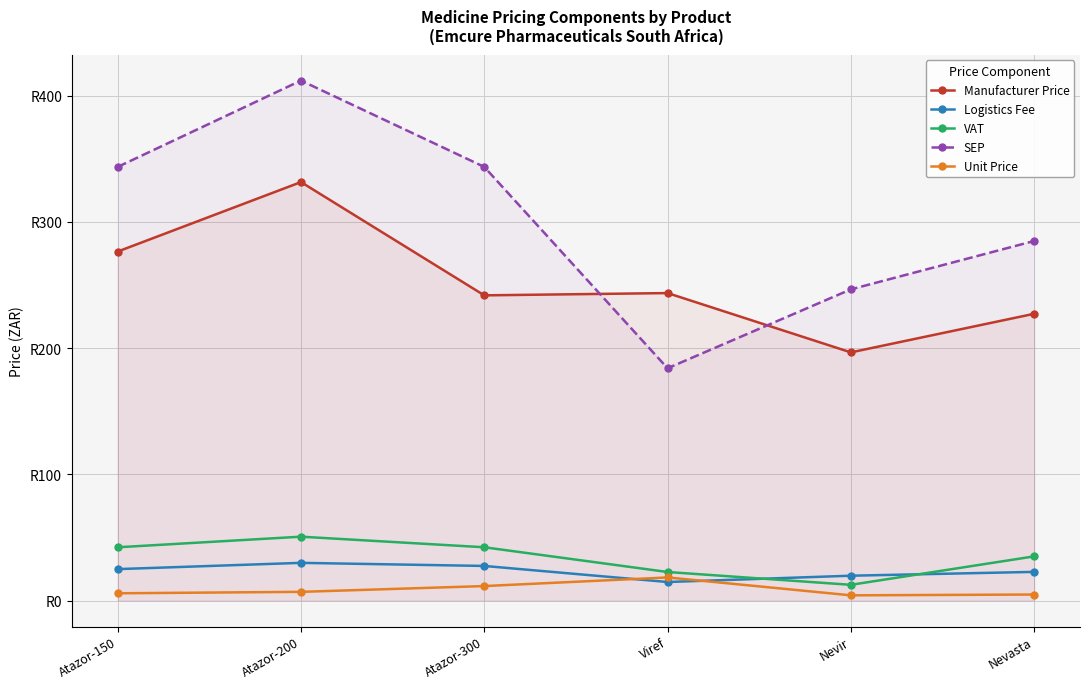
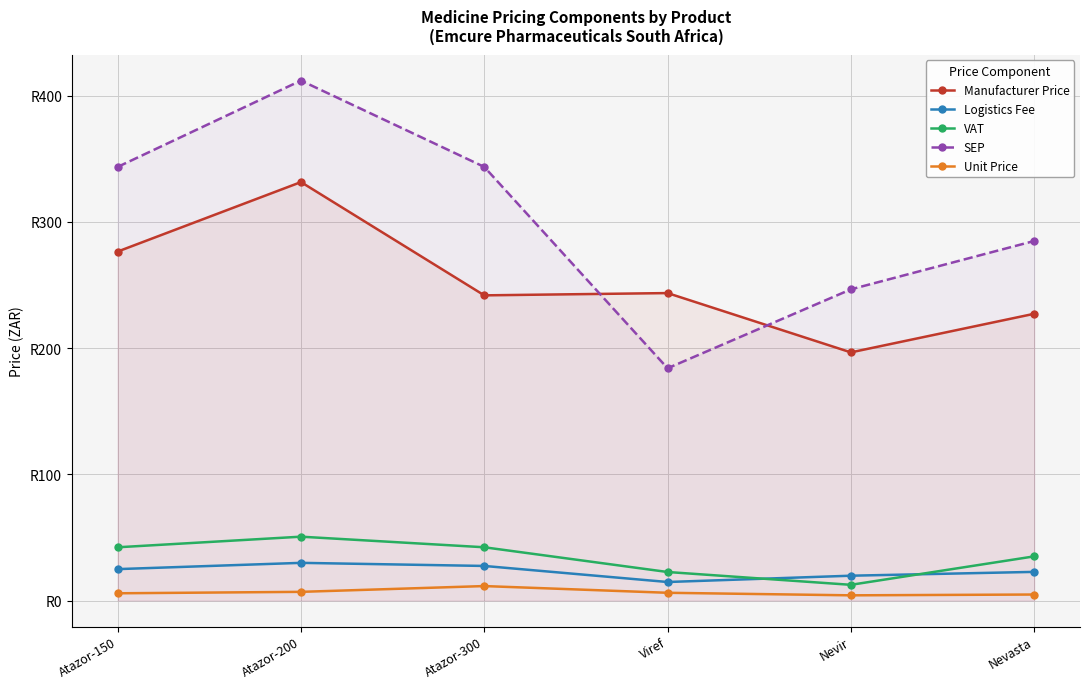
  {
    "Manufacturer Price": {
      "Atazor-150": "R276",
      "Atazor-200": "R332",
      "Atazor-300": "R242",
      "Viref": "R244",
      "Nevir": "R197",
      "Nevasta": "R227"
    },
    "Logistics Fee": {
      "Atazor-150": "R25",
      "Atazor-200": "R30",
      "Atazor-300": "R27",
      "Viref": "R15",
      "Nevir": "R20",
      "Nevasta": "R23"
    },
    "VAT": {
      "Atazor-150": "R42",
      "Atazor-200": "R51",
      "Atazor-300": "R42",
      "Viref": "R23",
      "Nevir": "R12",
      "Nevasta": "R35"
    },
    "SEP": {
      "Atazor-150": "R344",
      "Atazor-200": "R412",
      "Atazor-300": "R344",
      "Viref": "R184",
      "Nevir": "R247",
      "Nevasta": "R285"
    },
    "Unit Price": {
      "Atazor-150": "R6",
      "Atazor-200": "R7",
      "Atazor-300": "R11",
-     "Viref": "R18",
+     "Viref": "R6",
      "Nevir": "R4",
      "Nevasta": "R5"
    }
  }
